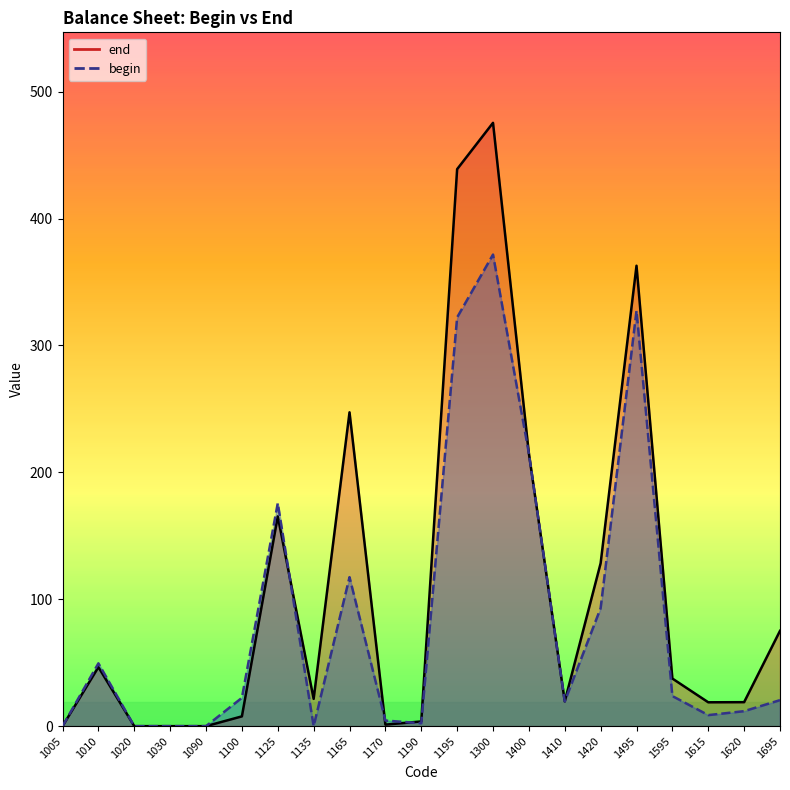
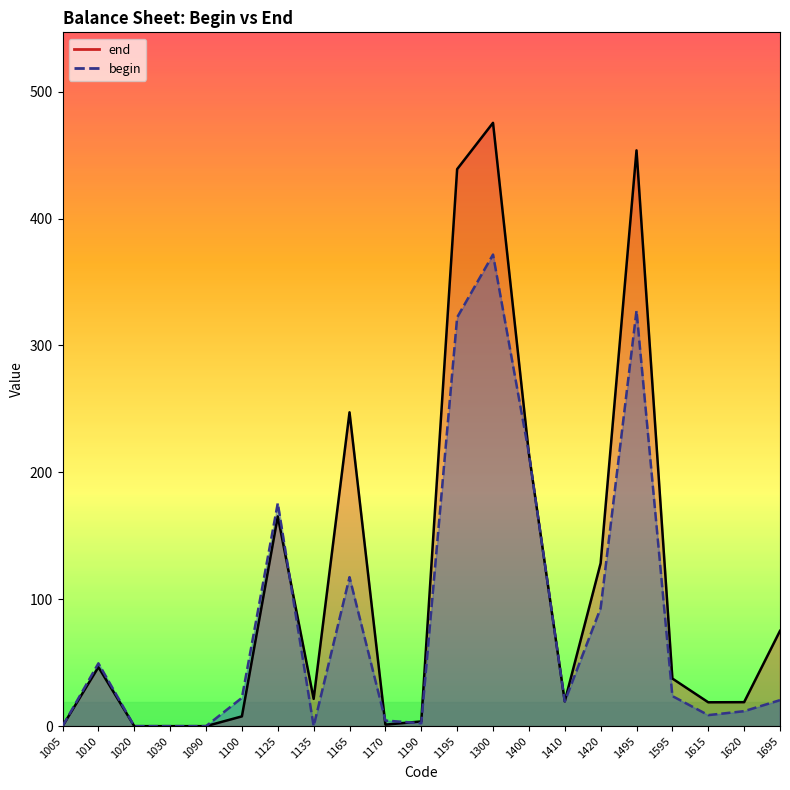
  {
    "end": {
      "1010": 47,
      "1125": 165,
      "1135": 22,
      "1165": 247,
      "1195": 439,
      "1300": 475,
      "1420": 128,
-     "1495": 363,
+     "1495": 454,
      "1595": 38,
      "1695": 75
    }
  }
